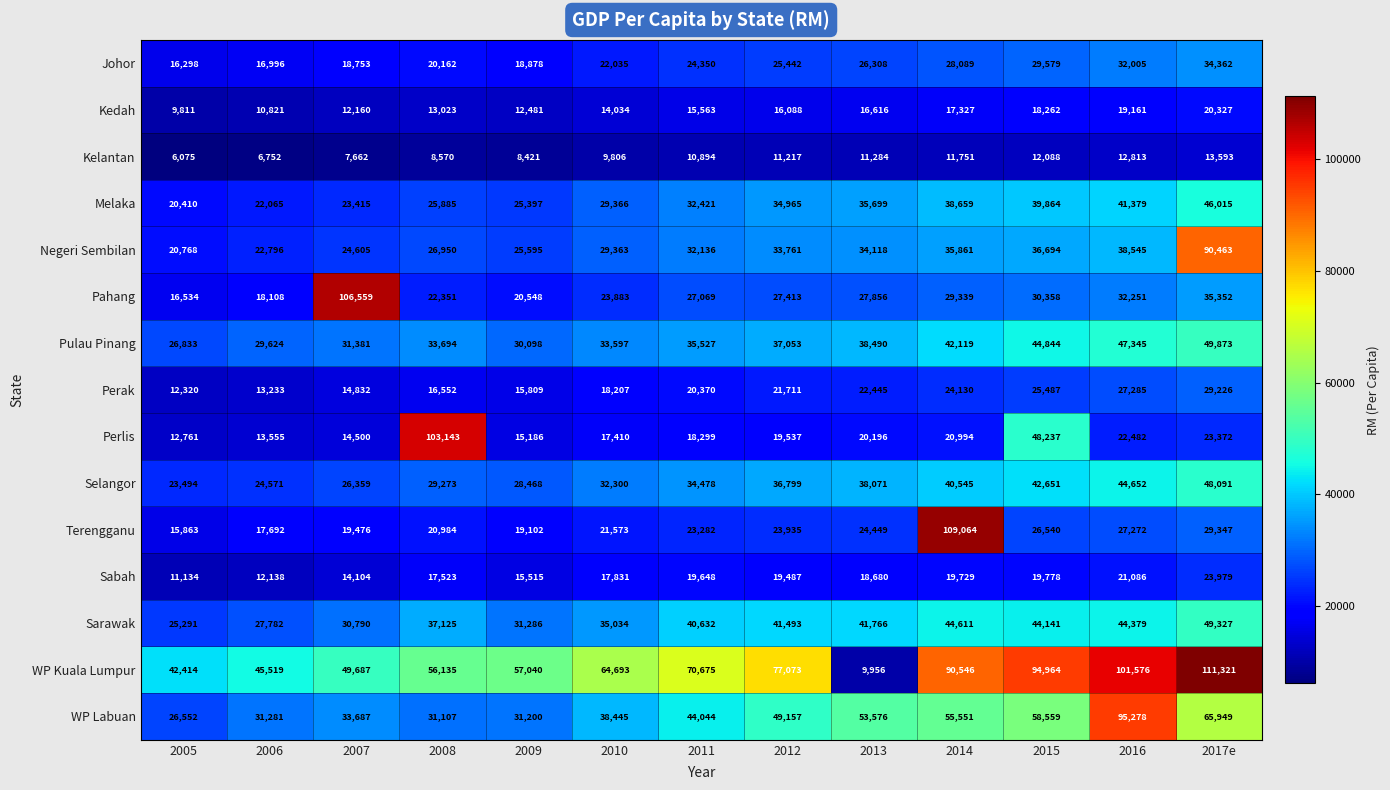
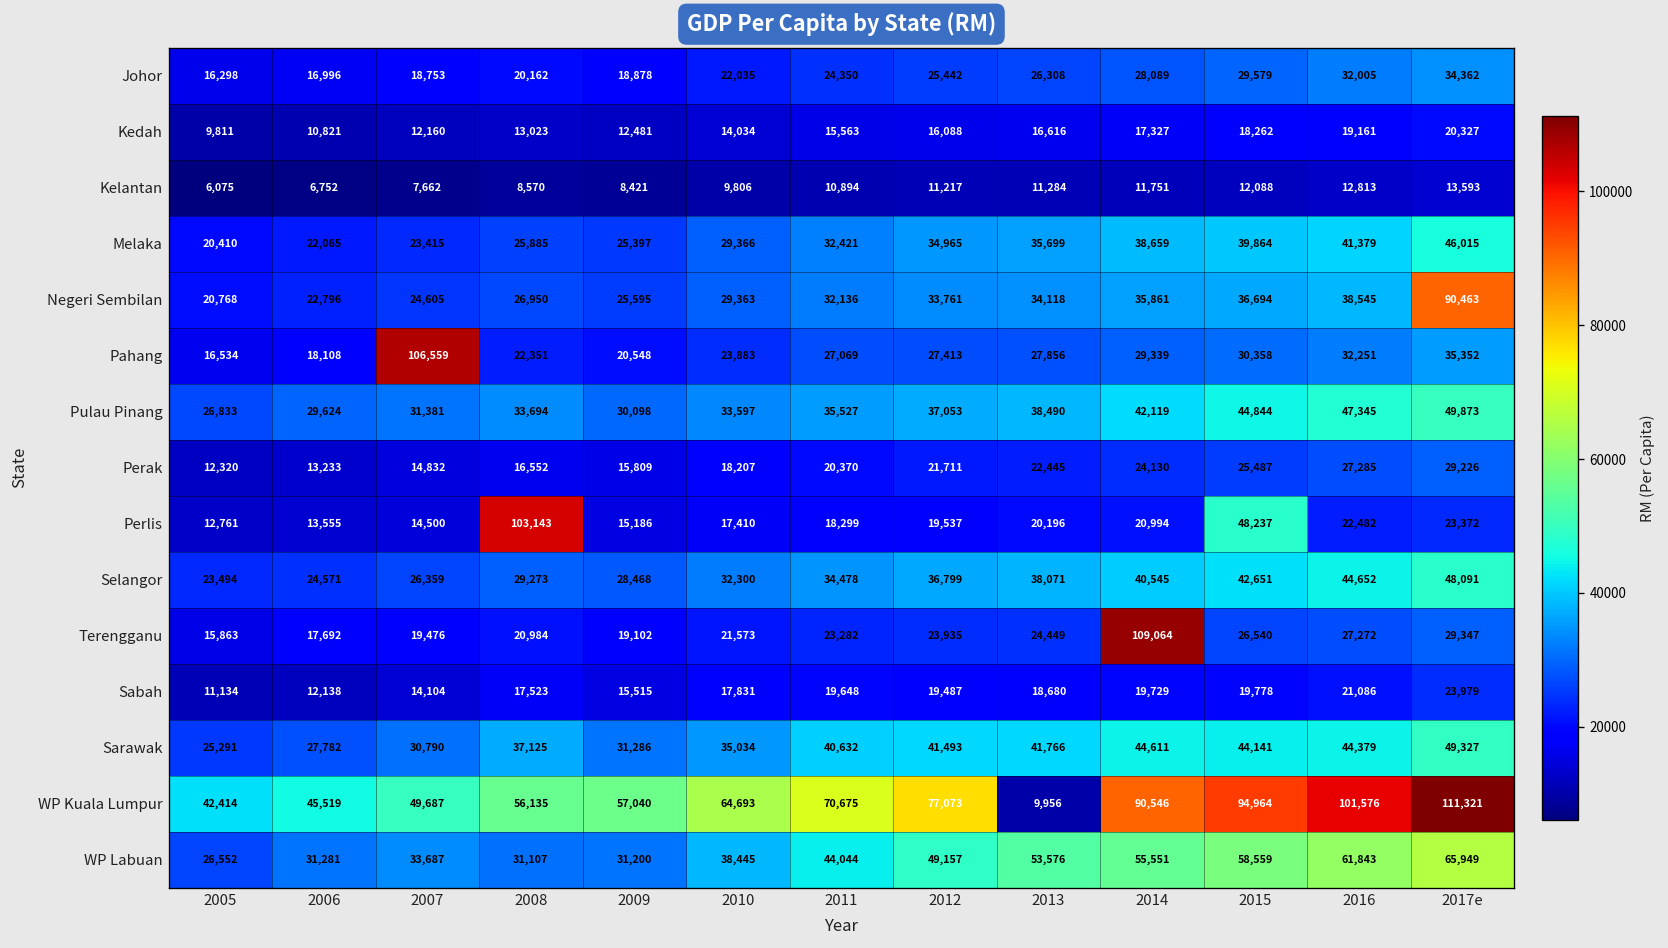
  {
    "Johor": {
      "2005": "16,298",
      "2006": "16,996",
      "2007": "18,753",
      "2008": "20,162",
      "2009": "18,878",
      "2010": "22,035",
      "2011": "24,350",
      "2012": "25,442",
      "2013": "26,308",
      "2014": "28,089",
      "2015": "29,579",
      "2016": "32,005",
      "2017e": "34,362"
    },
    "Kedah": {
      "2005": "9,811",
      "2006": "10,821",
      "2007": "12,160",
      "2008": "13,023",
      "2009": "12,481",
      "2010": "14,034",
      "2011": "15,563",
      "2012": "16,088",
      "2013": "16,616",
      "2014": "17,327",
      "2015": "18,262",
      "2016": "19,161",
      "2017e": "20,327"
    },
    "Kelantan": {
      "2005": "6,075",
      "2006": "6,752",
      "2007": "7,662",
      "2008": "8,570",
      "2009": "8,421",
      "2010": "9,806",
      "2011": "10,894",
      "2012": "11,217",
      "2013": "11,284",
      "2014": "11,751",
      "2015": "12,088",
      "2016": "12,813",
      "2017e": "13,593"
    },
    "Melaka": {
      "2005": "20,410",
      "2006": "22,065",
      "2007": "23,415",
      "2008": "25,885",
      "2009": "25,397",
      "2010": "29,366",
      "2011": "32,421",
      "2012": "34,965",
      "2013": "35,699",
      "2014": "38,659",
      "2015": "39,864",
      "2016": "41,379",
      "2017e": "46,015"
    },
    "Negeri Sembilan": {
      "2005": "20,768",
      "2006": "22,796",
      "2007": "24,605",
      "2008": "26,950",
      "2009": "25,595",
      "2010": "29,363",
      "2011": "32,136",
      "2012": "33,761",
      "2013": "34,118",
      "2014": "35,861",
      "2015": "36,694",
      "2016": "38,545",
      "2017e": "90,463"
    },
    "Pahang": {
      "2005": "16,534",
      "2006": "18,108",
      "2007": "106,559",
      "2008": "22,351",
      "2009": "20,548",
      "2010": "23,883",
      "2011": "27,069",
      "2012": "27,413",
      "2013": "27,856",
      "2014": "29,339",
      "2015": "30,358",
      "2016": "32,251",
      "2017e": "35,352"
    },
    "Pulau Pinang": {
      "2005": "26,833",
      "2006": "29,624",
      "2007": "31,381",
      "2008": "33,694",
      "2009": "30,098",
      "2010": "33,597",
      "2011": "35,527",
      "2012": "37,053",
      "2013": "38,490",
      "2014": "42,119",
      "2015": "44,844",
      "2016": "47,345",
      "2017e": "49,873"
    },
    "Perak": {
      "2005": "12,320",
      "2006": "13,233",
      "2007": "14,832",
      "2008": "16,552",
      "2009": "15,809",
      "2010": "18,207",
      "2011": "20,370",
      "2012": "21,711",
      "2013": "22,445",
      "2014": "24,130",
      "2015": "25,487",
      "2016": "27,285",
      "2017e": "29,226"
    },
    "Perlis": {
      "2005": "12,761",
      "2006": "13,555",
      "2007": "14,500",
      "2008": "103,143",
      "2009": "15,186",
      "2010": "17,410",
      "2011": "18,299",
      "2012": "19,537",
      "2013": "20,196",
      "2014": "20,994",
      "2015": "48,237",
      "2016": "22,482",
      "2017e": "23,372"
    },
    "Selangor": {
      "2005": "23,494",
      "2006": "24,571",
      "2007": "26,359",
      "2008": "29,273",
      "2009": "28,468",
      "2010": "32,300",
      "2011": "34,478",
      "2012": "36,799",
      "2013": "38,071",
      "2014": "40,545",
      "2015": "42,651",
      "2016": "44,652",
      "2017e": "48,091"
    },
    "Terengganu": {
      "2005": "15,863",
      "2006": "17,692",
      "2007": "19,476",
      "2008": "20,984",
      "2009": "19,102",
      "2010": "21,573",
      "2011": "23,282",
      "2012": "23,935",
      "2013": "24,449",
      "2014": "109,064",
      "2015": "26,540",
      "2016": "27,272",
      "2017e": "29,347"
    },
    "Sabah": {
      "2005": "11,134",
      "2006": "12,138",
      "2007": "14,104",
      "2008": "17,523",
      "2009": "15,515",
      "2010": "17,831",
      "2011": "19,648",
      "2012": "19,487",
      "2013": "18,680",
      "2014": "19,729",
      "2015": "19,778",
      "2016": "21,086",
      "2017e": "23,979"
    },
    "Sarawak": {
      "2005": "25,291",
      "2006": "27,782",
      "2007": "30,790",
      "2008": "37,125",
      "2009": "31,286",
      "2010": "35,034",
      "2011": "40,632",
      "2012": "41,493",
      "2013": "41,766",
      "2014": "44,611",
      "2015": "44,141",
      "2016": "44,379",
      "2017e": "49,327"
    },
    "WP Kuala Lumpur": {
      "2005": "42,414",
      "2006": "45,519",
      "2007": "49,687",
      "2008": "56,135",
      "2009": "57,040",
      "2010": "64,693",
      "2011": "70,675",
      "2012": "77,073",
      "2013": "9,956",
      "2014": "90,546",
      "2015": "94,964",
      "2016": "101,576",
      "2017e": "111,321"
    },
    "WP Labuan": {
      "2005": "26,552",
      "2006": "31,281",
      "2007": "33,687",
      "2008": "31,107",
      "2009": "31,200",
      "2010": "38,445",
      "2011": "44,044",
      "2012": "49,157",
      "2013": "53,576",
      "2014": "55,551",
      "2015": "58,559",
-     "2016": "95,278",
+     "2016": "61,843",
      "2017e": "65,949"
    }
  }
